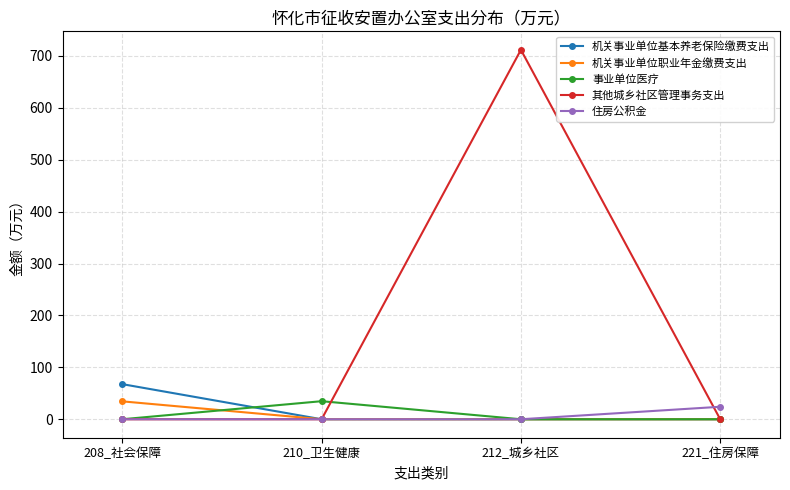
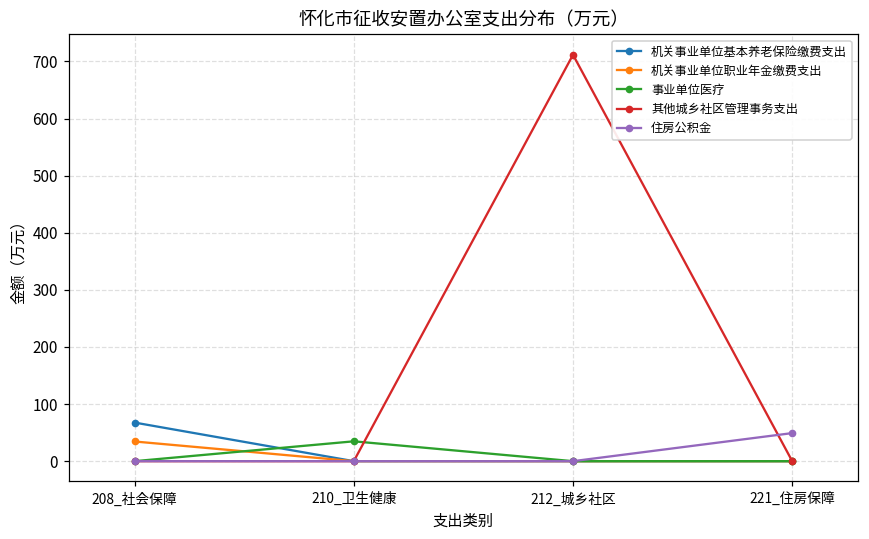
  {
    "机关事业单位基本养老保险缴费支出": {
      "208_社会保障": 70
    },
    "机关事业单位职业年金缴费支出": {
      "208_社会保障": 30
    },
    "事业单位医疗": {
      "210_卫生健康": 30
    },
    "其他城乡社区管理事务支出": {
      "212_城乡社区": 710
    },
    "住房公积金": {
-     "221_住房保障": 20
+     "221_住房保障": 50
    }
  }
